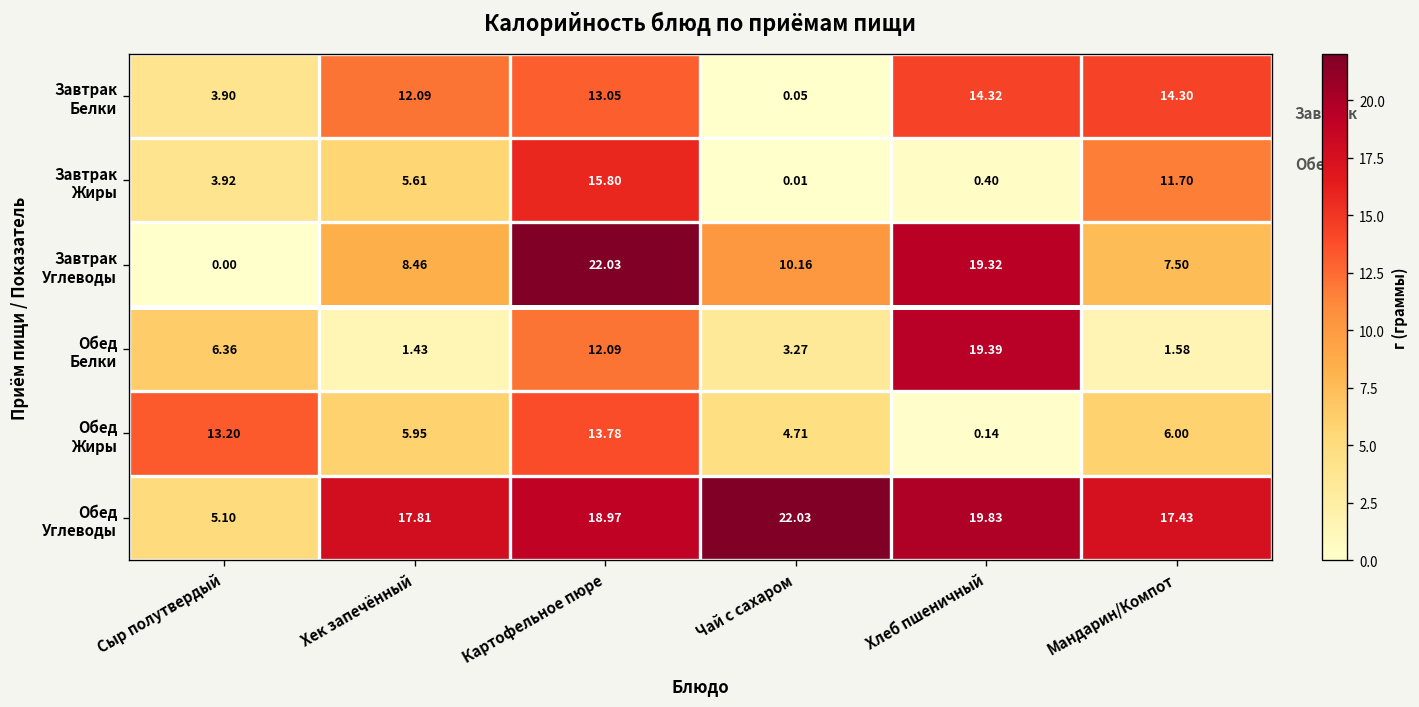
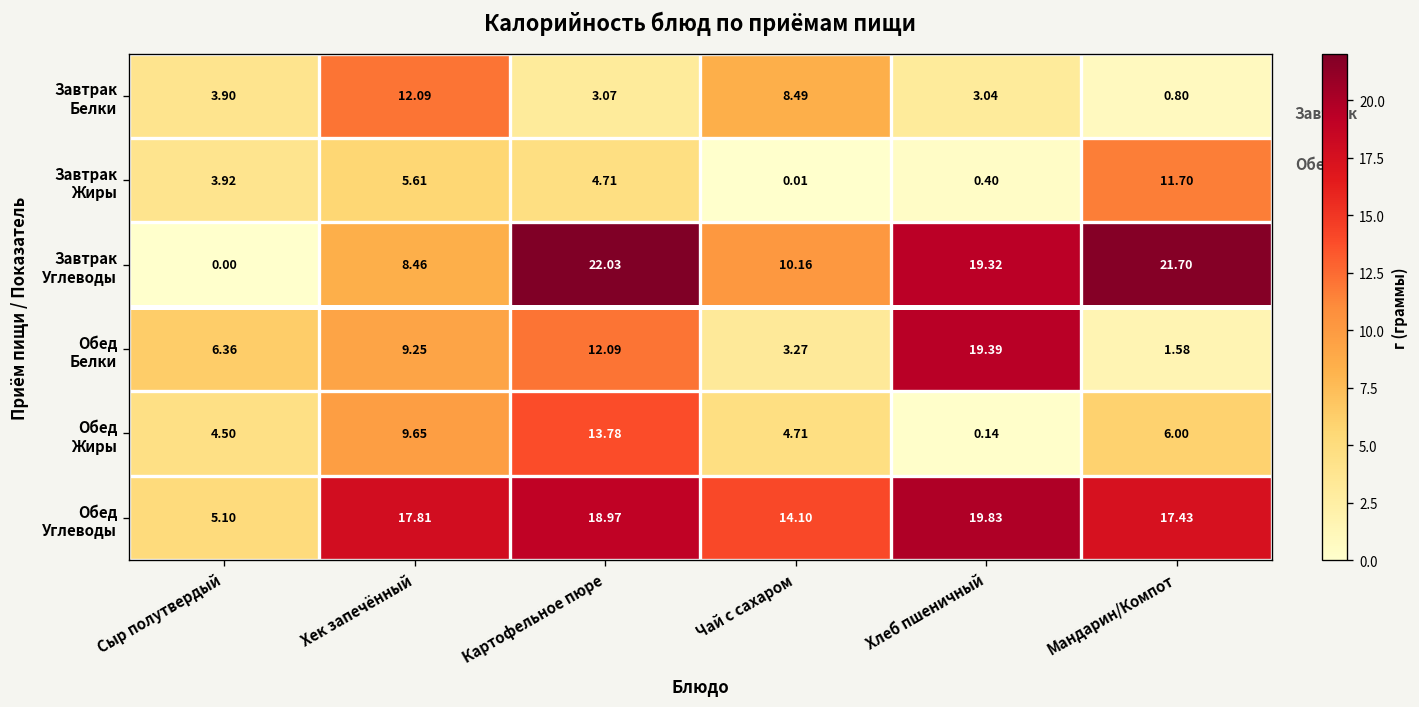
  {
    "Завтрак Белки": {
      "Сыр полутвердый": 3.90,
      "Хек запечённый": 12.09,
-     "Картофельное пюре": 13.05,
-     "Чай с сахаром": 0.05,
-     "Хлеб пшеничный": 14.32,
-     "Мандарин/Компот": 14.30
+     "Картофельное пюре": 3.07,
+     "Чай с сахаром": 8.49,
+     "Хлеб пшеничный": 3.04,
+     "Мандарин/Компот": 0.80
    },
    "Завтрак Жиры": {
      "Сыр полутвердый": 3.92,
      "Хек запечённый": 5.61,
-     "Картофельное пюре": 15.80,
+     "Картофельное пюре": 4.71,
      "Чай с сахаром": 0.01,
      "Хлеб пшеничный": 0.40,
      "Мандарин/Компот": 11.70
    },
    "Завтрак Углеводы": {
      "Сыр полутвердый": 0.00,
      "Хек запечённый": 8.46,
      "Картофельное пюре": 22.03,
      "Чай с сахаром": 10.16,
      "Хлеб пшеничный": 19.32,
-     "Мандарин/Компот": 7.50
+     "Мандарин/Компот": 21.70
    },
    "Обед Белки": {
      "Сыр полутвердый": 6.36,
-     "Хек запечённый": 1.43,
+     "Хек запечённый": 9.25,
      "Картофельное пюре": 12.09,
      "Чай с сахаром": 3.27,
      "Хлеб пшеничный": 19.39,
      "Мандарин/Компот": 1.58
    },
    "Обед Жиры": {
-     "Сыр полутвердый": 13.20,
-     "Хек запечённый": 5.95,
+     "Сыр полутвердый": 4.50,
+     "Хек запечённый": 9.65,
      "Картофельное пюре": 13.78,
      "Чай с сахаром": 4.71,
      "Хлеб пшеничный": 0.14,
      "Мандарин/Компот": 6.00
    },
    "Обед Углеводы": {
      "Сыр полутвердый": 5.10,
      "Хек запечённый": 17.81,
      "Картофельное пюре": 18.97,
-     "Чай с сахаром": 22.03,
+     "Чай с сахаром": 14.10,
      "Хлеб пшеничный": 19.83,
      "Мандарин/Компот": 17.43
    }
  }
